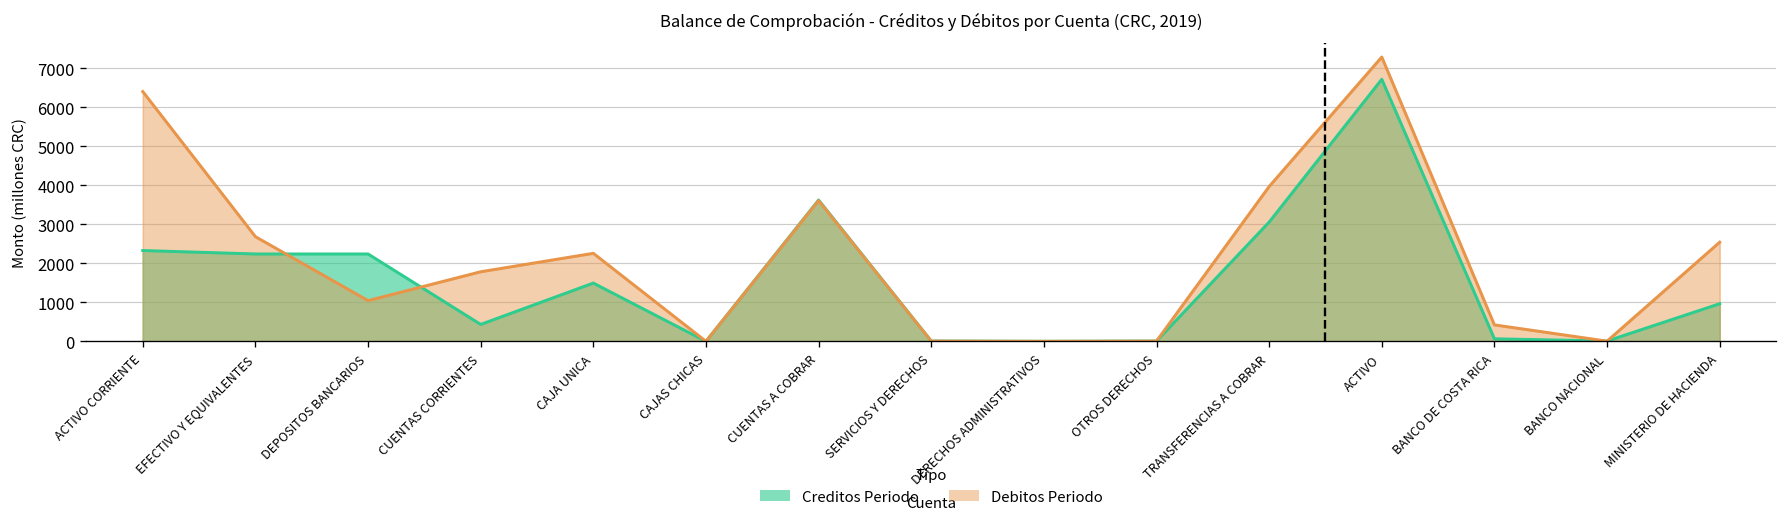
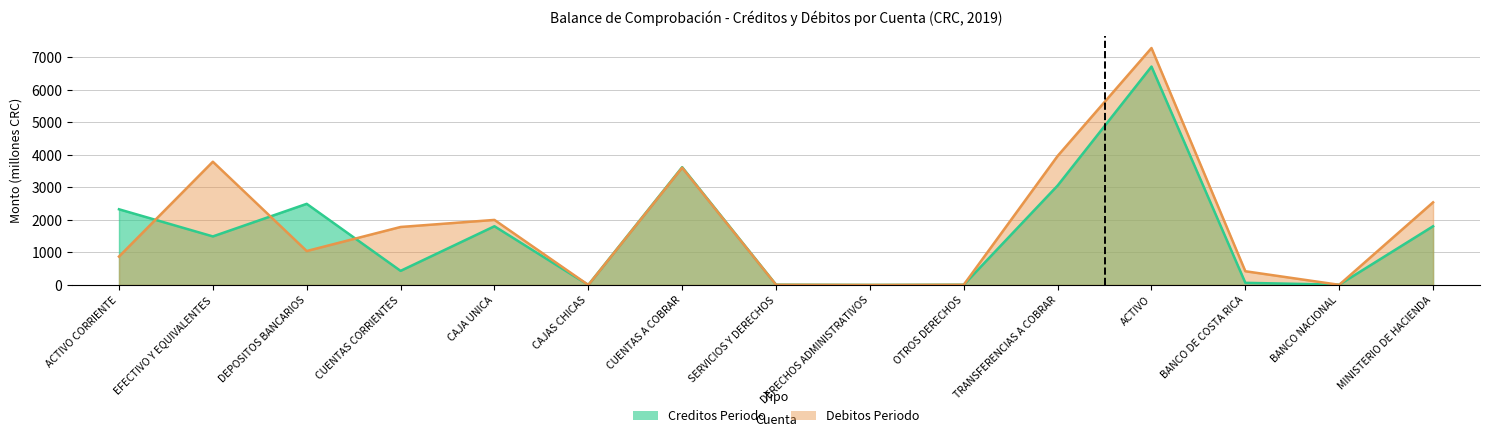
  {
    "Creditos Periodo": {
      "ACTIVO CORRIENTE": 2300,
-     "EFECTIVO Y EQUIVALENTES": 2200,
-     "DEPOSITOS BANCARIOS": 2200,
+     "EFECTIVO Y EQUIVALENTES": 1500,
+     "DEPOSITOS BANCARIOS": 2500,
      "CUENTAS CORRIENTES": 400,
-     "CAJA UNICA": 1500,
+     "CAJA UNICA": 1800,
      "TRANSFERENCIAS A COBRAR": 3100,
      "ACTIVO": 6700,
      "BANCO DE COSTA RICA": 100,
-     "MINISTERIO DE HACIENDA": 1000
+     "MINISTERIO DE HACIENDA": 1800
    },
    "Debitos Periodo": {
-     "ACTIVO CORRIENTE": 6400,
-     "EFECTIVO Y EQUIVALENTES": 2700,
+     "ACTIVO CORRIENTE": 900,
+     "EFECTIVO Y EQUIVALENTES": 3800,
      "DEPOSITOS BANCARIOS": 1000,
      "CUENTAS CORRIENTES": 1800,
-     "CAJA UNICA": 2300,
+     "CAJA UNICA": 2000,
      "TRANSFERENCIAS A COBRAR": 4000,
      "ACTIVO": 7300,
      "BANCO DE COSTA RICA": 400,
      "MINISTERIO DE HACIENDA": 2500
    }
  }
